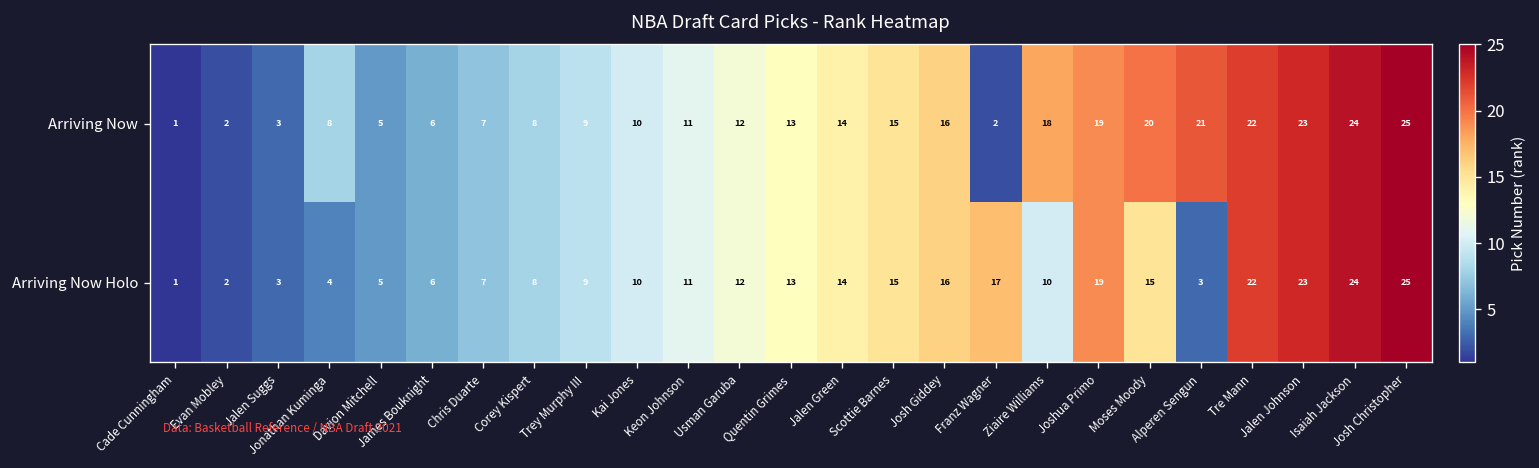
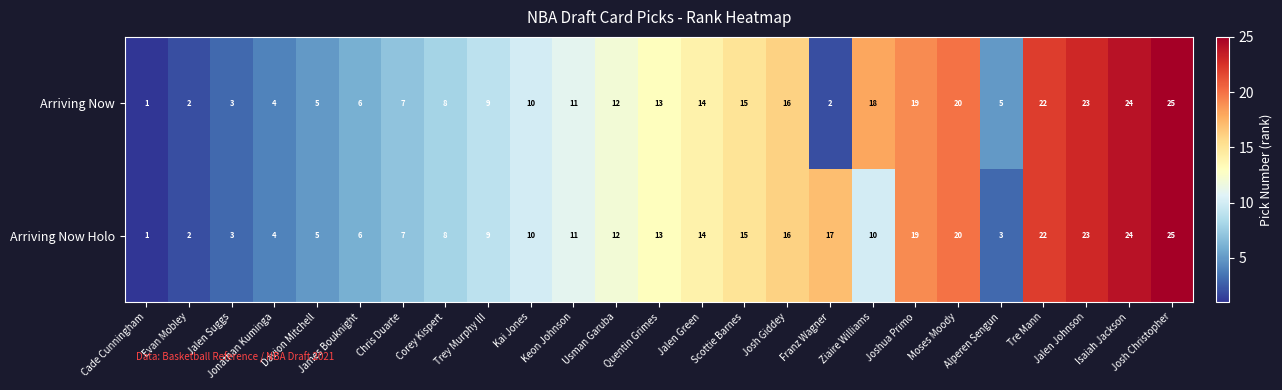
  {
    "Arriving Now": {
      "Cade Cunningham": 1,
      "Evan Mobley": 2,
      "Jalen Suggs": 3,
-     "Jonathan Kuminga": 8,
+     "Jonathan Kuminga": 4,
      "Davion Mitchell": 5,
      "James Bouknight": 6,
      "Chris Duarte": 7,
      "Corey Kispert": 8,
      "Trey Murphy III": 9,
      "Kai Jones": 10,
      "Keon Johnson": 11,
      "Usman Garuba": 12,
      "Quentin Grimes": 13,
      "Jalen Green": 14,
      "Scottie Barnes": 15,
      "Josh Giddey": 16,
      "Franz Wagner": 2,
      "Ziaire Williams": 18,
      "Joshua Primo": 19,
      "Moses Moody": 20,
-     "Alperen Sengun": 21,
+     "Alperen Sengun": 5,
      "Tre Mann": 22,
      "Jalen Johnson": 23,
      "Isaiah Jackson": 24,
      "Josh Christopher": 25
    },
    "Arriving Now Holo": {
      "Cade Cunningham": 1,
      "Evan Mobley": 2,
      "Jalen Suggs": 3,
      "Jonathan Kuminga": 4,
      "Davion Mitchell": 5,
      "James Bouknight": 6,
      "Chris Duarte": 7,
      "Corey Kispert": 8,
      "Trey Murphy III": 9,
      "Kai Jones": 10,
      "Keon Johnson": 11,
      "Usman Garuba": 12,
      "Quentin Grimes": 13,
      "Jalen Green": 14,
      "Scottie Barnes": 15,
      "Josh Giddey": 16,
      "Franz Wagner": 17,
      "Ziaire Williams": 10,
      "Joshua Primo": 19,
-     "Moses Moody": 15,
+     "Moses Moody": 20,
      "Alperen Sengun": 3,
      "Tre Mann": 22,
      "Jalen Johnson": 23,
      "Isaiah Jackson": 24,
      "Josh Christopher": 25
    }
  }
